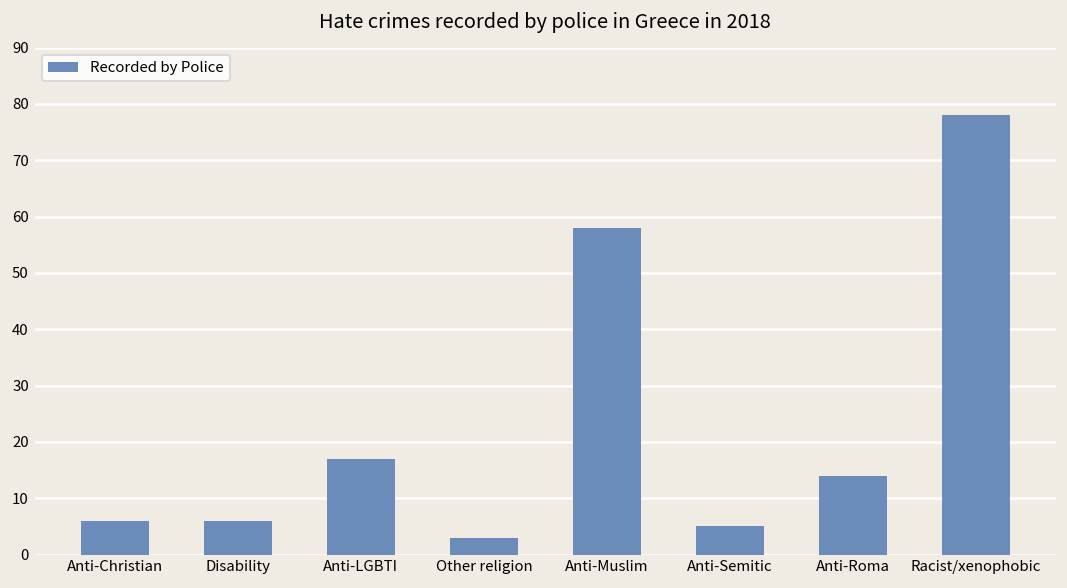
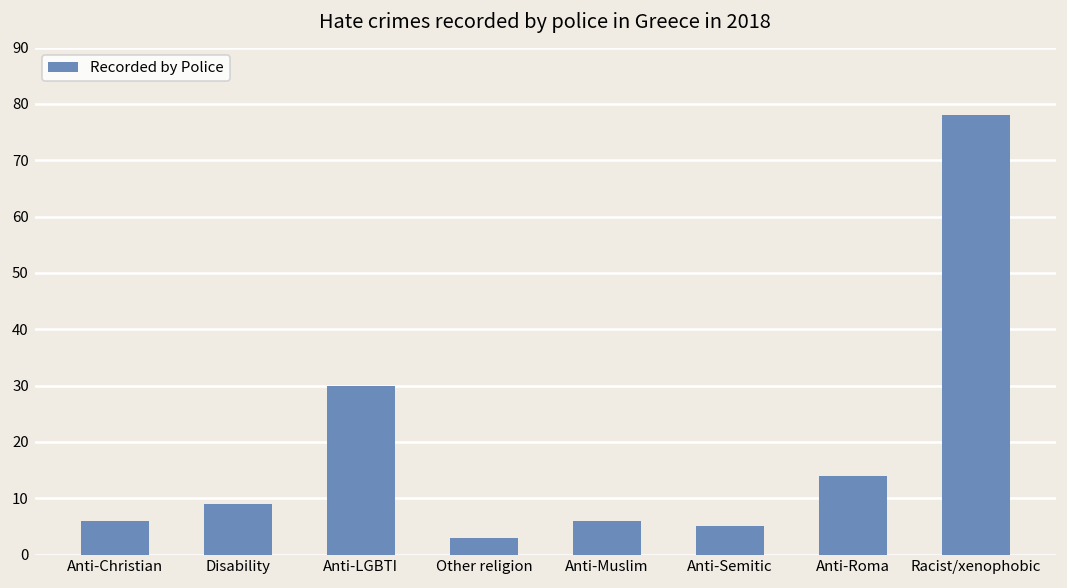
  {
    "Anti-Christian": 6,
-   "Disability": 6,
-   "Anti-LGBTI": 17,
+   "Disability": 9,
+   "Anti-LGBTI": 30,
    "Other religion": 3,
-   "Anti-Muslim": 58,
+   "Anti-Muslim": 6,
    "Anti-Semitic": 5,
    "Anti-Roma": 14,
    "Racist/xenophobic": 78
  }
